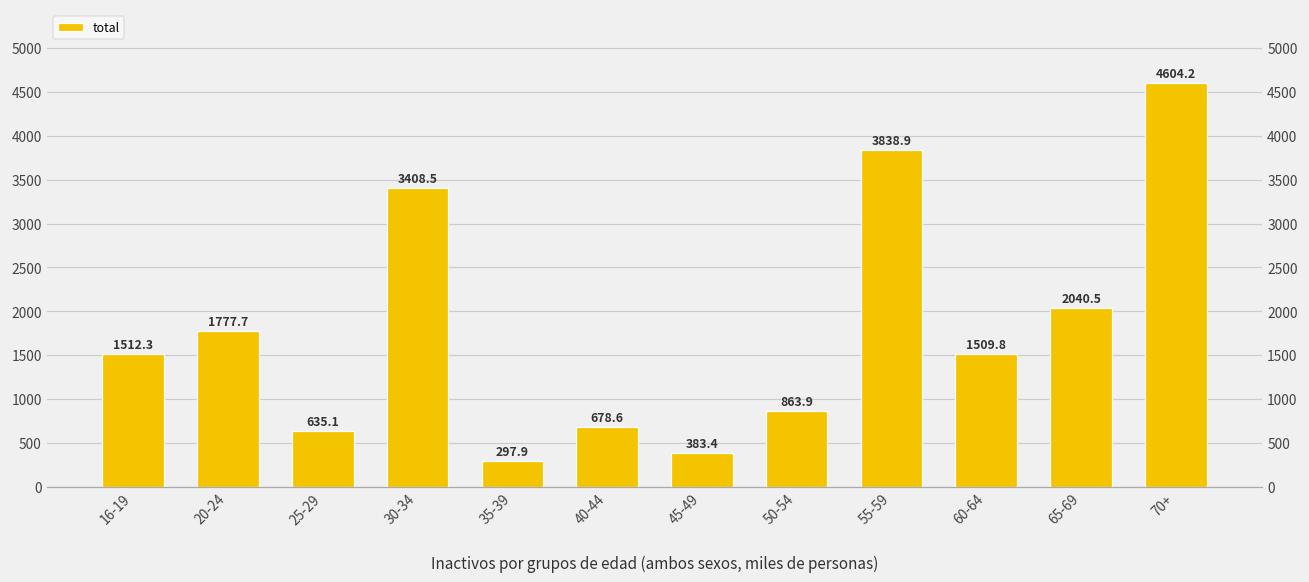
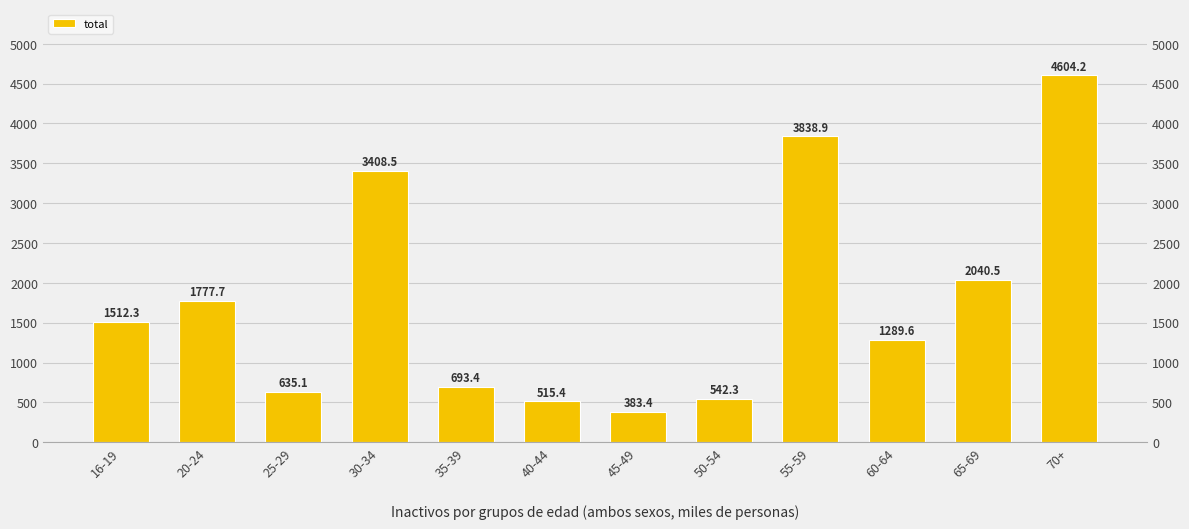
  {
    "16-19": 1512.3,
    "20-24": 1777.7,
    "25-29": 635.1,
    "30-34": 3408.5,
-   "35-39": 297.9,
-   "40-44": 678.6,
+   "35-39": 693.4,
+   "40-44": 515.4,
    "45-49": 383.4,
-   "50-54": 863.9,
+   "50-54": 542.3,
    "55-59": 3838.9,
-   "60-64": 1509.8,
+   "60-64": 1289.6,
    "65-69": 2040.5,
    "70+": 4604.2
  }
